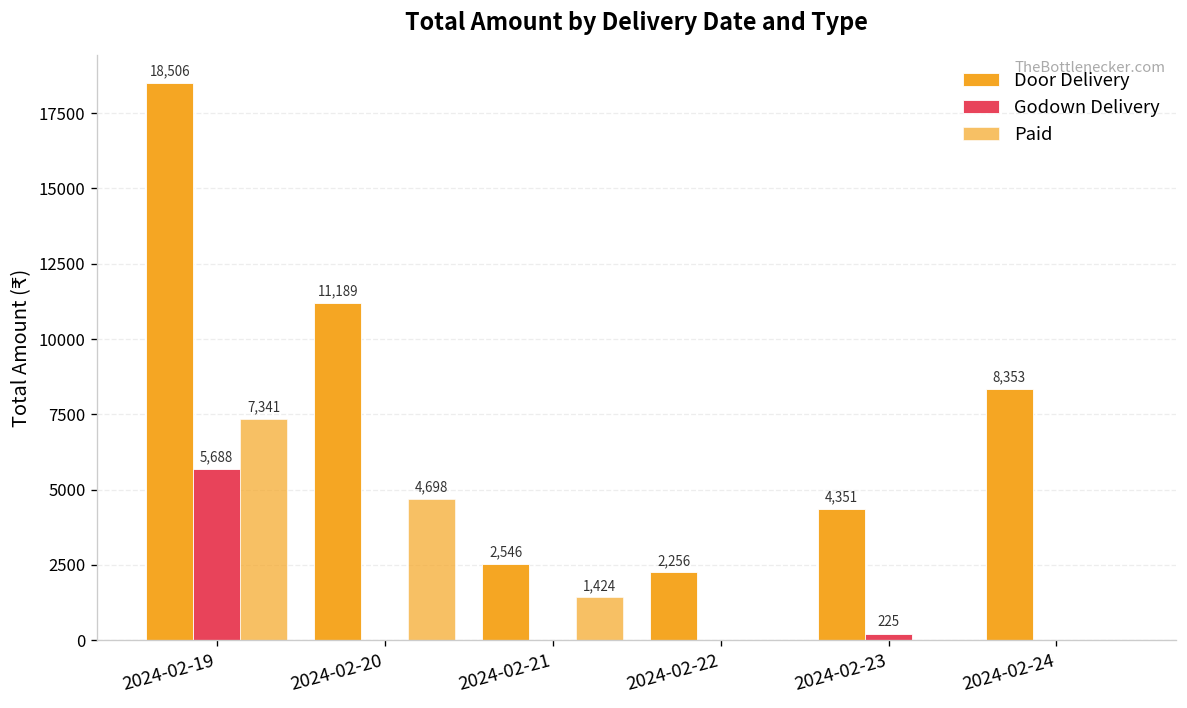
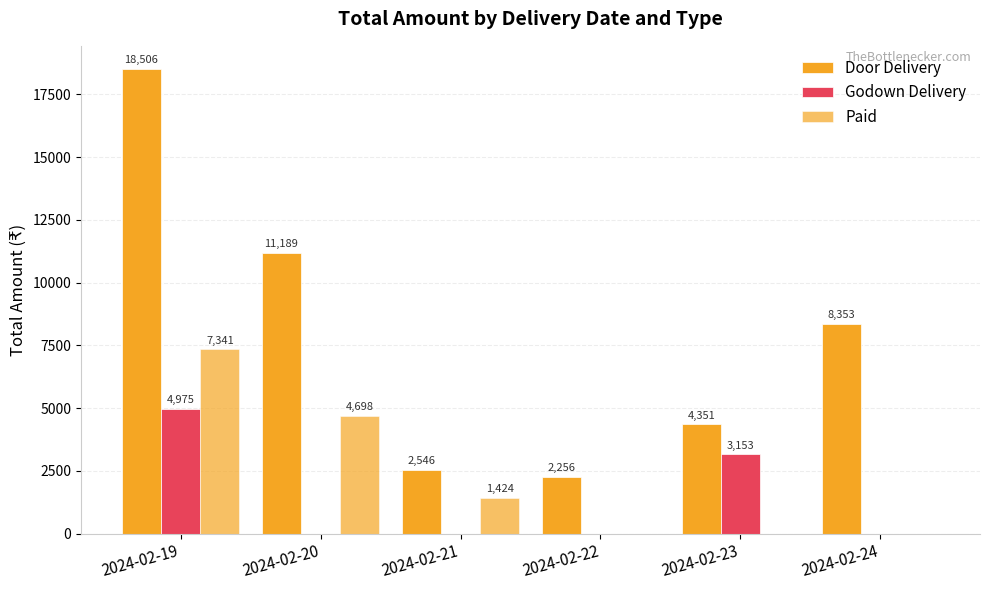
  {
    "Godown Delivery": {
-     "2024-02-19": "5,688",
-     "2024-02-23": "225"
+     "2024-02-19": "4,975",
+     "2024-02-23": "3,153"
    }
  }
